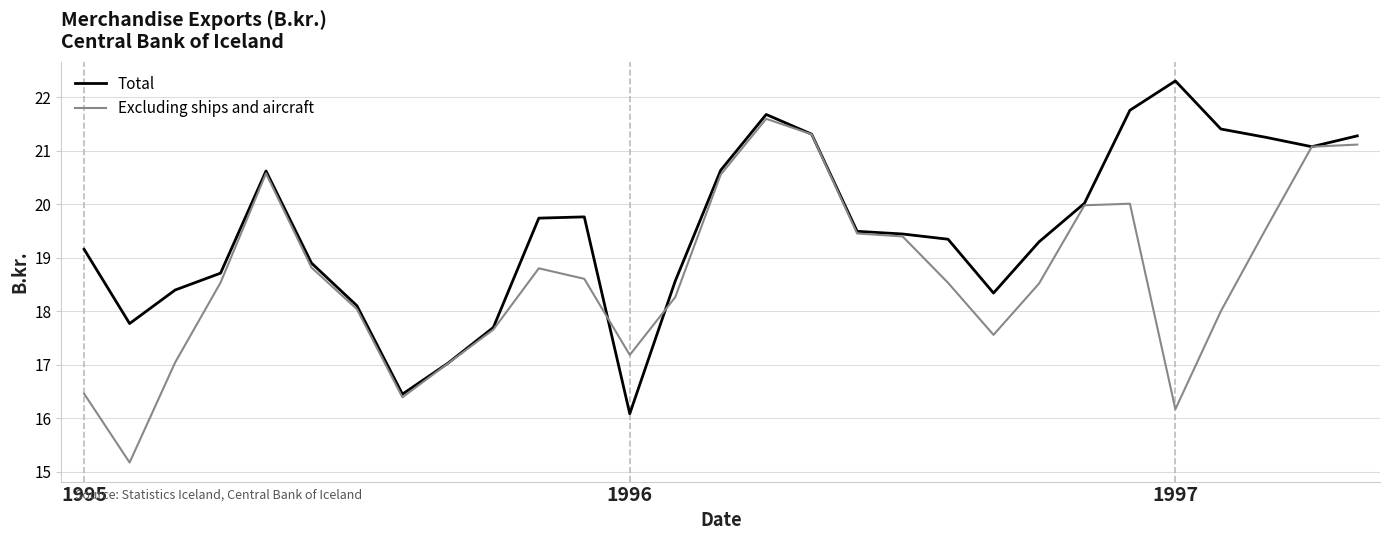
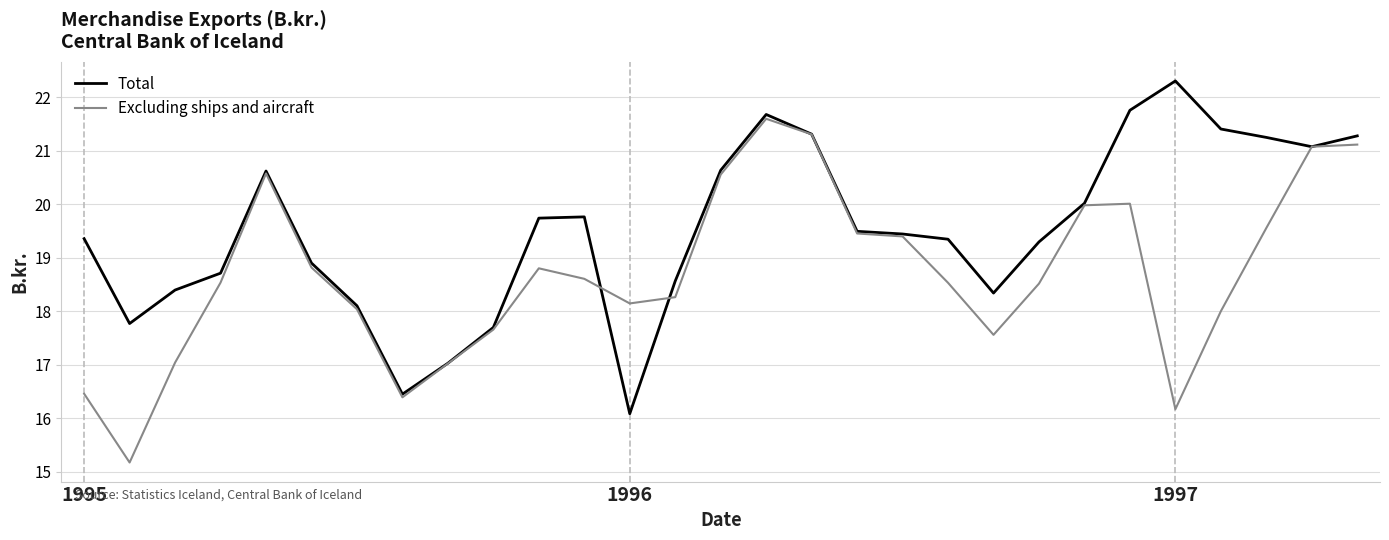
  {
    "Total": {
-     "1995": 19.2,
+     "1995": 19.4,
      "1996": 16.1,
      "1997": 22.3
    },
    "Excluding ships and aircraft": {
      "1995": 16.5,
-     "1996": 17.2,
+     "1996": 18.1,
      "1997": 16.2
    }
  }
